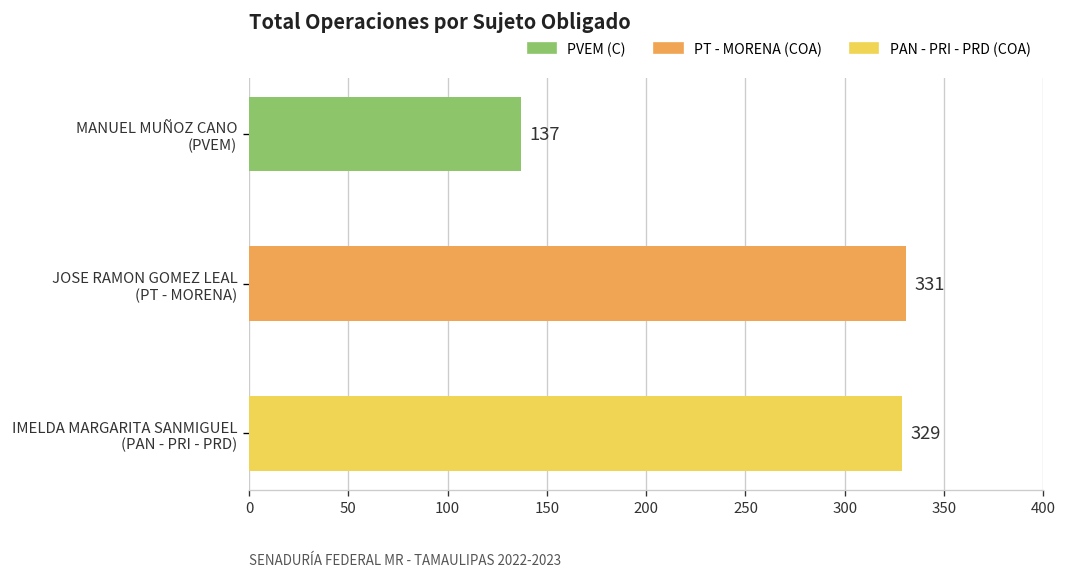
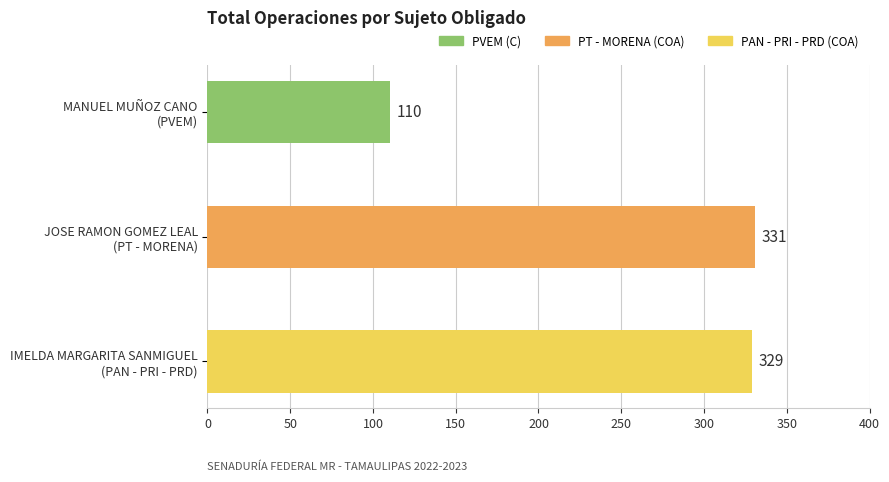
  {
-   "MANUEL MUÑOZ CANO (PVEM)": 137,
+   "MANUEL MUÑOZ CANO (PVEM)": 110,
    "JOSE RAMON GOMEZ LEAL (PT - MORENA)": 331,
    "IMELDA MARGARITA SANMIGUEL (PAN - PRI - PRD)": 329
  }
